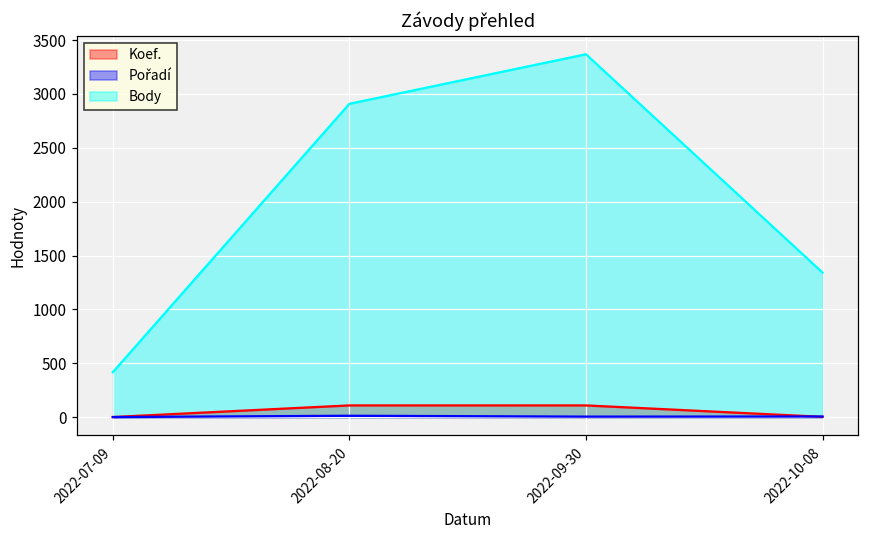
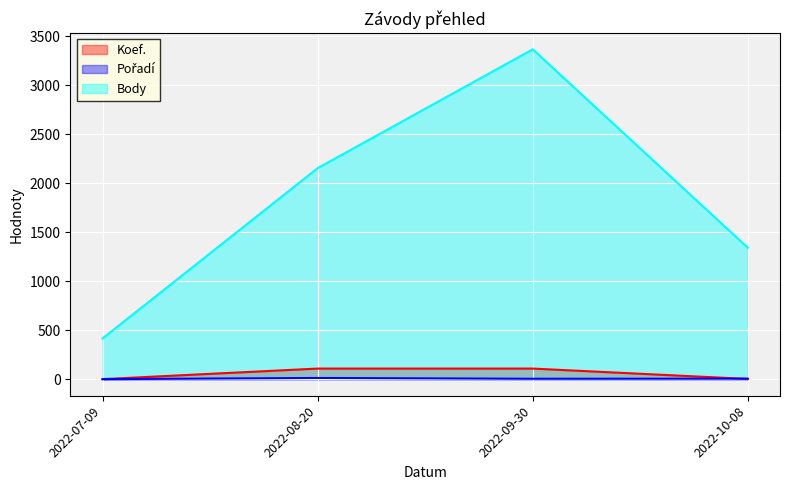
  {
    "Koef.": {
      "2022-08-20": 100,
      "2022-09-30": 100
    },
    "Pořadí": {
      "2022-08-20": 0,
      "2022-09-30": 0
    },
    "Body": {
      "2022-07-09": 400,
-     "2022-08-20": 2900,
+     "2022-08-20": 2200,
      "2022-09-30": 3400,
      "2022-10-08": 1300
    }
  }
